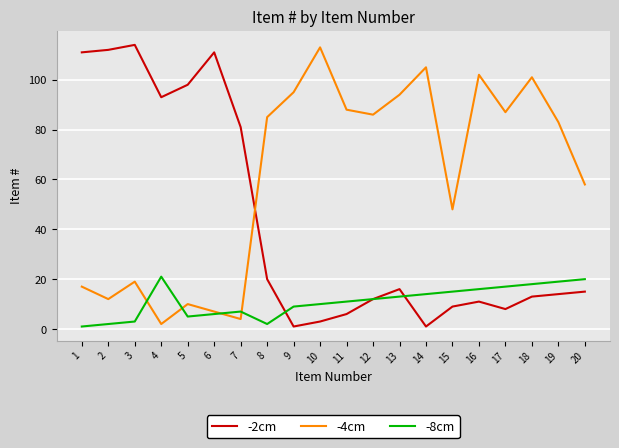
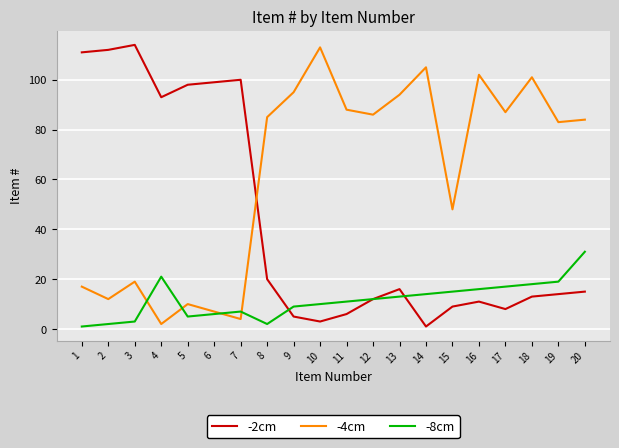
  {
    "-2cm": {
      "1": 111,
      "2": 112,
      "3": 114,
      "4": 93,
      "5": 98,
-     "6": 111,
-     "7": 81,
+     "6": 99,
+     "7": 100,
      "8": 20,
-     "9": 1,
+     "9": 5,
      "10": 3,
      "11": 6,
      "13": 16,
      "14": 1,
      "15": 9,
      "16": 11,
      "17": 8,
      "18": 13,
      "19": 14,
      "20": 15
    },
    "-4cm": {
      "1": 17,
      "2": 12,
      "3": 19,
      "4": 2,
      "5": 10,
      "7": 4,
      "8": 85,
      "9": 95,
      "10": 113,
      "11": 88,
      "12": 86,
      "13": 94,
      "14": 105,
      "15": 48,
      "16": 102,
      "17": 87,
      "18": 101,
      "19": 83,
-     "20": 58
+     "20": 84
    },
    "-8cm": {
      "1": 1,
      "2": 2,
      "3": 3,
      "4": 21,
      "5": 5,
      "7": 7,
      "8": 2,
      "9": 9,
      "10": 10,
      "11": 11,
      "13": 13,
      "14": 14,
      "15": 15,
      "16": 16,
      "17": 17,
      "18": 18,
      "19": 19,
-     "20": 20
+     "20": 31
    }
  }
